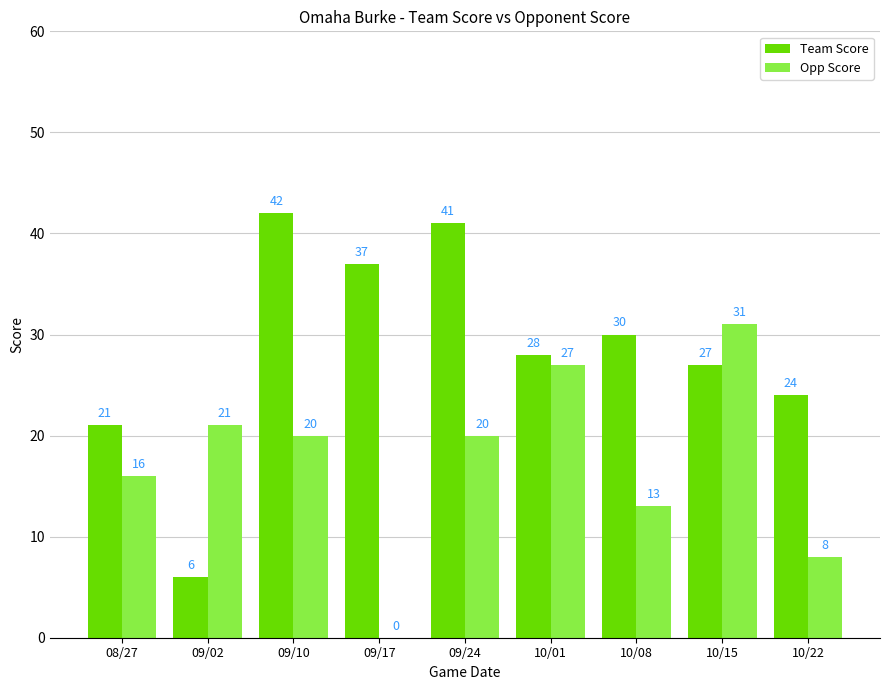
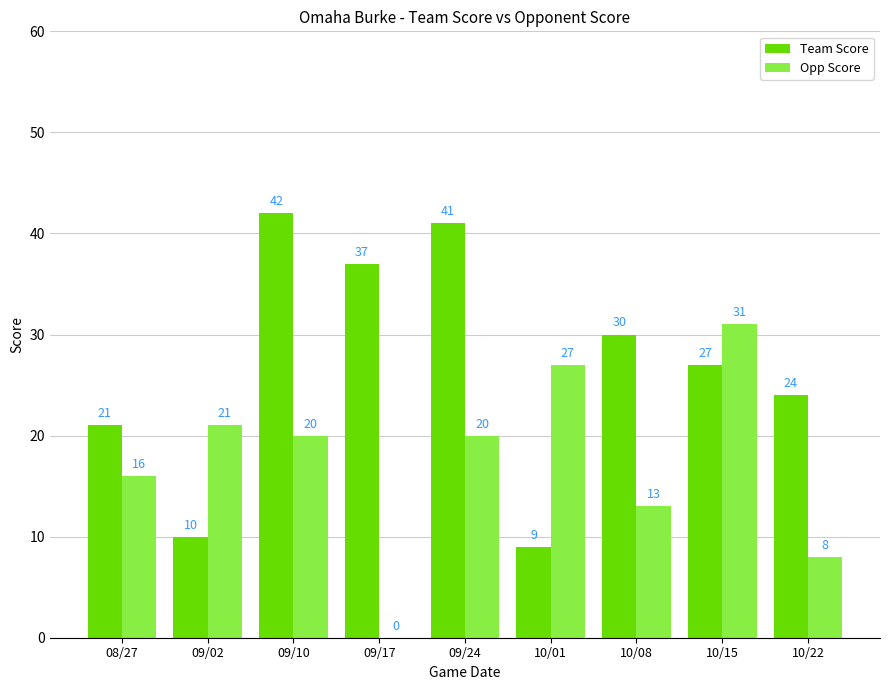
  {
    "Team Score": {
      "08/27": 21,
-     "09/02": 6,
+     "09/02": 10,
      "09/10": 42,
      "09/17": 37,
      "09/24": 41,
-     "10/01": 28,
+     "10/01": 9,
      "10/08": 30,
      "10/15": 27,
      "10/22": 24
    },
    "Opp Score": {
      "08/27": 16,
      "09/02": 21,
      "09/10": 20,
      "09/17": 0,
      "09/24": 20,
      "10/01": 27,
      "10/08": 13,
      "10/15": 31,
      "10/22": 8
    }
  }
